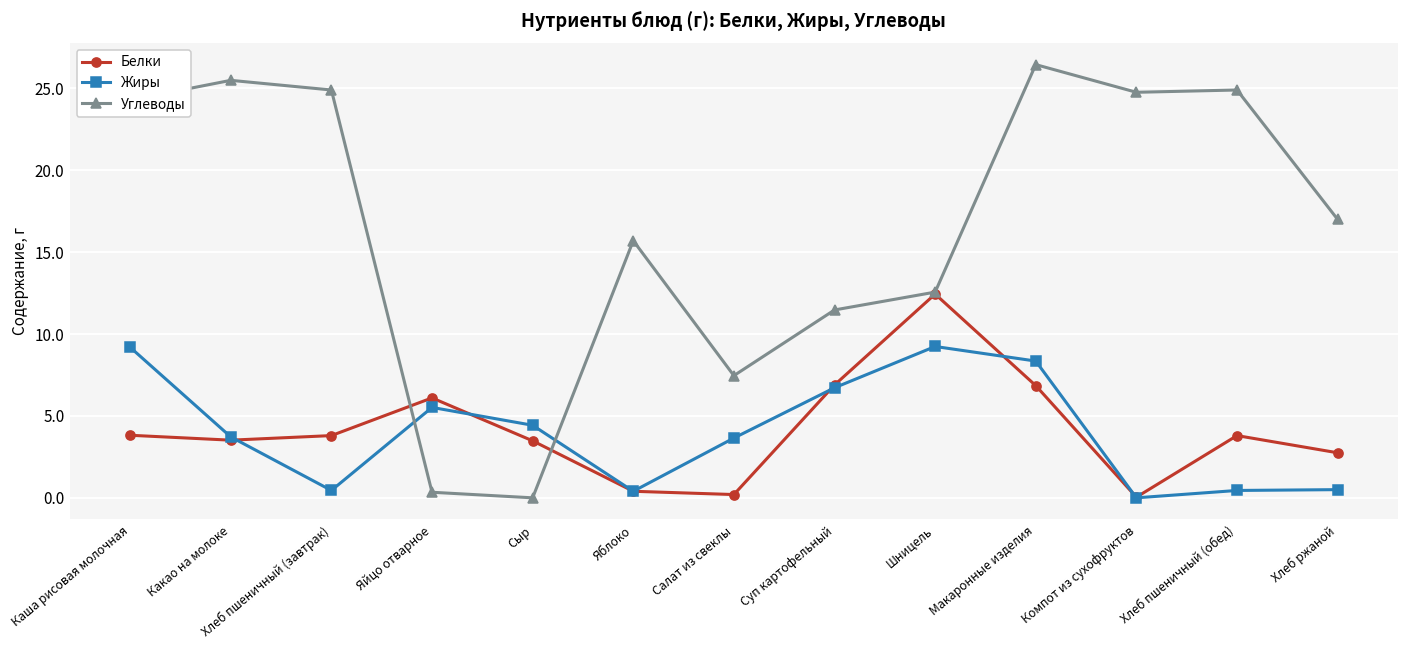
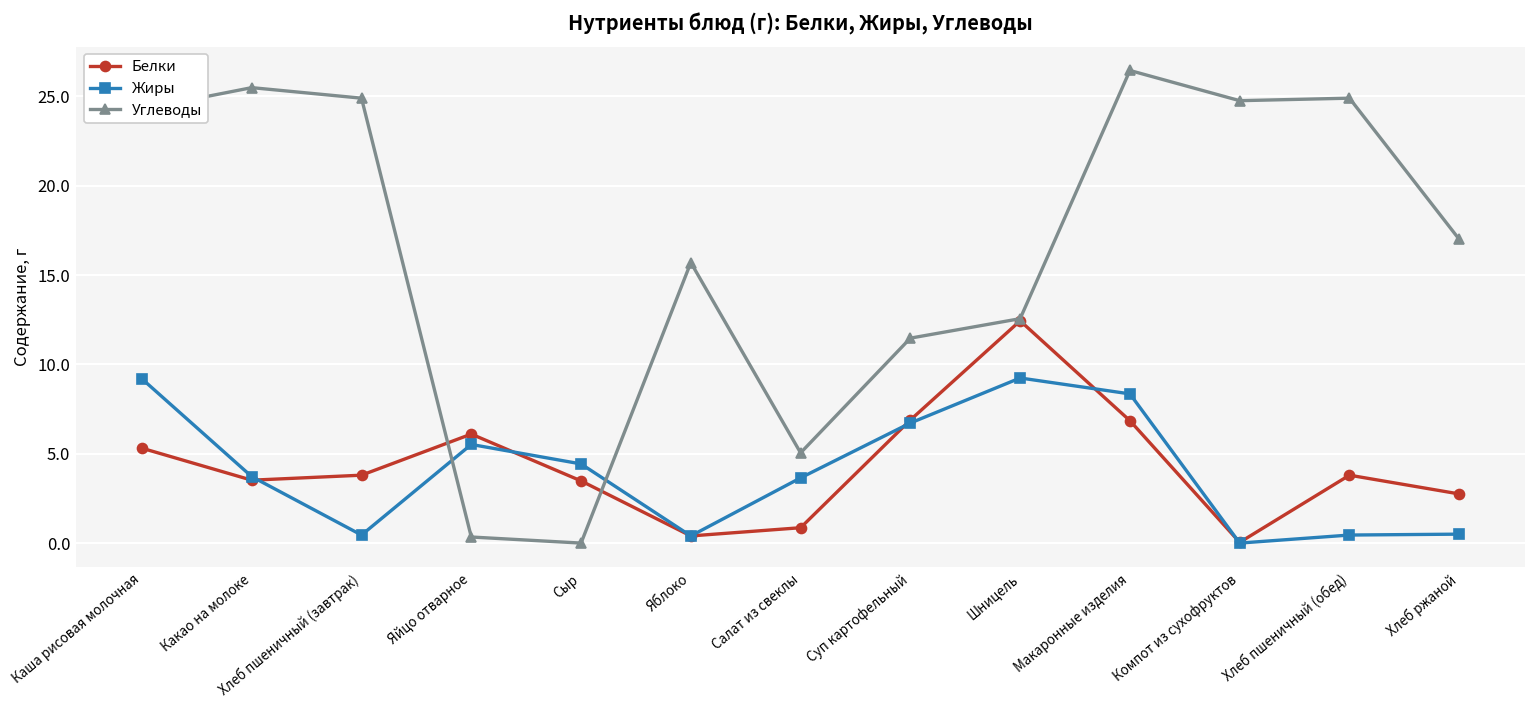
  {
    "Белки": {
-     "Каша рисовая молочная": 3.8,
+     "Каша рисовая молочная": 5.3,
      "Какао на молоке": 3.5,
      "Хлеб пшеничный (завтрак)": 3.8,
      "Яйцо отварное": 6.1,
      "Сыр": 3.5,
-     "Салат из свеклы": 0.2,
+     "Салат из свеклы": 0.9,
      "Макаронные изделия": 6.9,
      "Хлеб пшеничный (обед)": 3.8,
      "Хлеб ржаной": 2.8
    },
    "Жиры": {
      "Каша рисовая молочная": 9.2,
      "Какао на молоке": 3.7,
      "Хлеб пшеничный (завтрак)": 0.5,
      "Яйцо отварное": 5.5,
      "Сыр": 4.4,
      "Салат из свеклы": 3.7,
      "Шницель": 9.2,
      "Макаронные изделия": 8.4,
      "Хлеб пшеничный (обед)": 0.5,
      "Хлеб ржаной": 0.5
    },
    "Углеводы": {
      "Какао на молоке": 25.5,
      "Хлеб пшеничный (завтрак)": 24.9,
      "Яйцо отварное": 0.3,
      "Сыр": 0.0,
      "Яблоко": 15.7,
-     "Салат из свеклы": 7.5,
+     "Салат из свеклы": 5.1,
      "Суп картофельный": 11.5,
      "Макаронные изделия": 26.5,
      "Компот из сухофруктов": 24.8,
      "Хлеб пшеничный (обед)": 24.9,
      "Хлеб ржаной": 17.0
    }
  }
